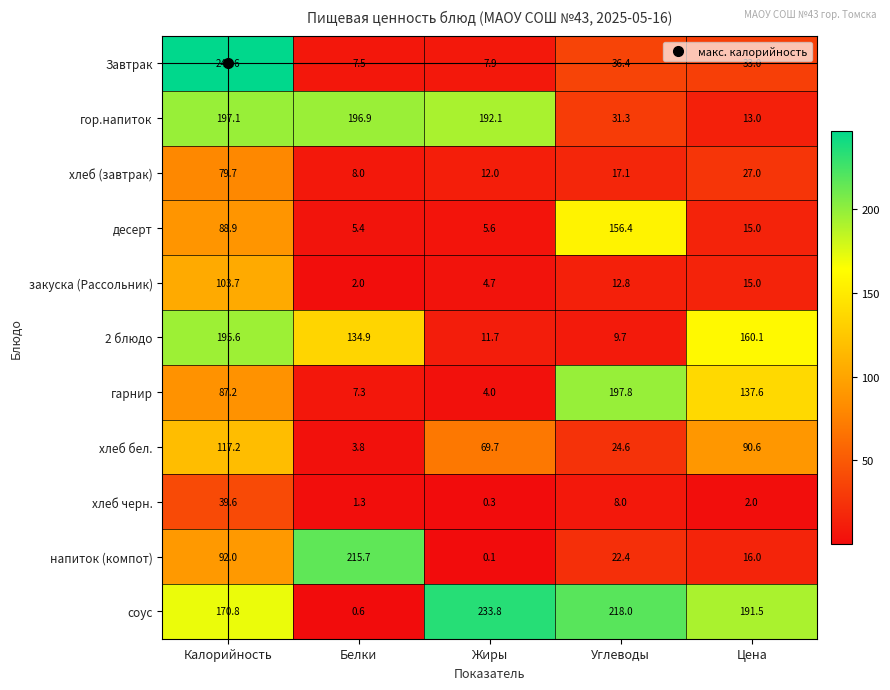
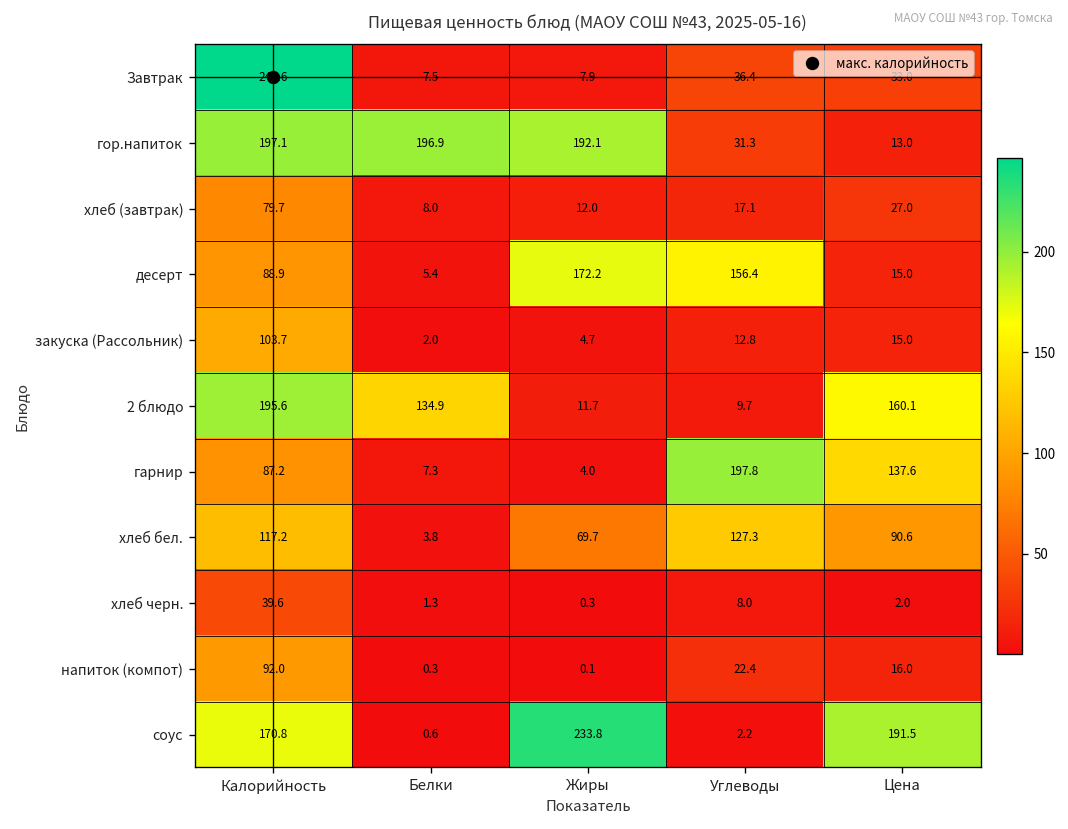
  {
    "Завтрак": {
      "Белки": 7.5,
      "Жиры": 7.9,
      "Углеводы": 36.4
    },
    "гор.напиток": {
      "Калорийность": 197.1,
      "Белки": 196.9,
      "Жиры": 192.1,
      "Углеводы": 31.3,
      "Цена": 13.0
    },
    "хлеб (завтрак)": {
      "Калорийность": 79.7,
      "Белки": 8.0,
      "Жиры": 12.0,
      "Углеводы": 17.1,
      "Цена": 27.0
    },
    "десерт": {
      "Калорийность": 88.9,
      "Белки": 5.4,
-     "Жиры": 5.6,
+     "Жиры": 172.2,
      "Углеводы": 156.4,
      "Цена": 15.0
    },
    "закуска (Рассольник)": {
      "Калорийность": 103.7,
      "Белки": 2.0,
      "Жиры": 4.7,
      "Углеводы": 12.8,
      "Цена": 15.0
    },
    "2 блюдо": {
      "Калорийность": 195.6,
      "Белки": 134.9,
      "Жиры": 11.7,
      "Углеводы": 9.7,
      "Цена": 160.1
    },
    "гарнир": {
      "Калорийность": 87.2,
      "Белки": 7.3,
      "Жиры": 4.0,
      "Углеводы": 197.8,
      "Цена": 137.6
    },
    "хлеб бел.": {
      "Калорийность": 117.2,
      "Белки": 3.8,
      "Жиры": 69.7,
-     "Углеводы": 24.6,
+     "Углеводы": 127.3,
      "Цена": 90.6
    },
    "хлеб черн.": {
      "Калорийность": 39.6,
      "Белки": 1.3,
      "Жиры": 0.3,
      "Углеводы": 8.0,
      "Цена": 2.0
    },
    "напиток (компот)": {
      "Калорийность": 92.0,
-     "Белки": 215.7,
+     "Белки": 0.3,
      "Жиры": 0.1,
      "Углеводы": 22.4,
      "Цена": 16.0
    },
    "соус": {
      "Калорийность": 170.8,
      "Белки": 0.6,
      "Жиры": 233.8,
-     "Углеводы": 218.0,
+     "Углеводы": 2.2,
      "Цена": 191.5
    }
  }
